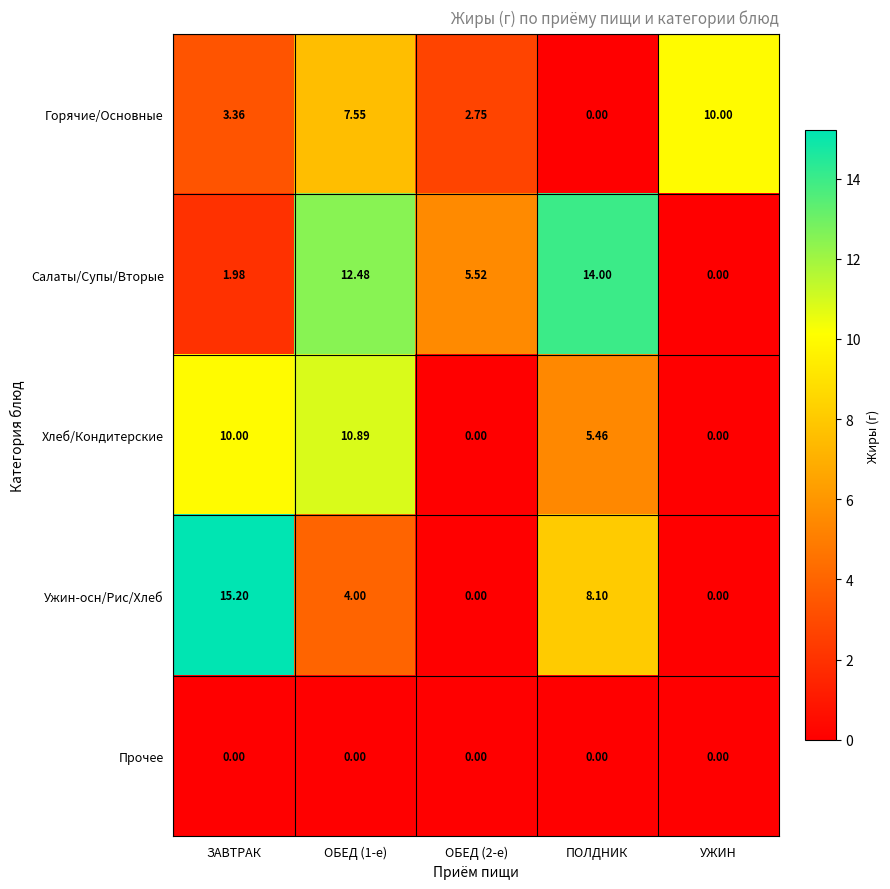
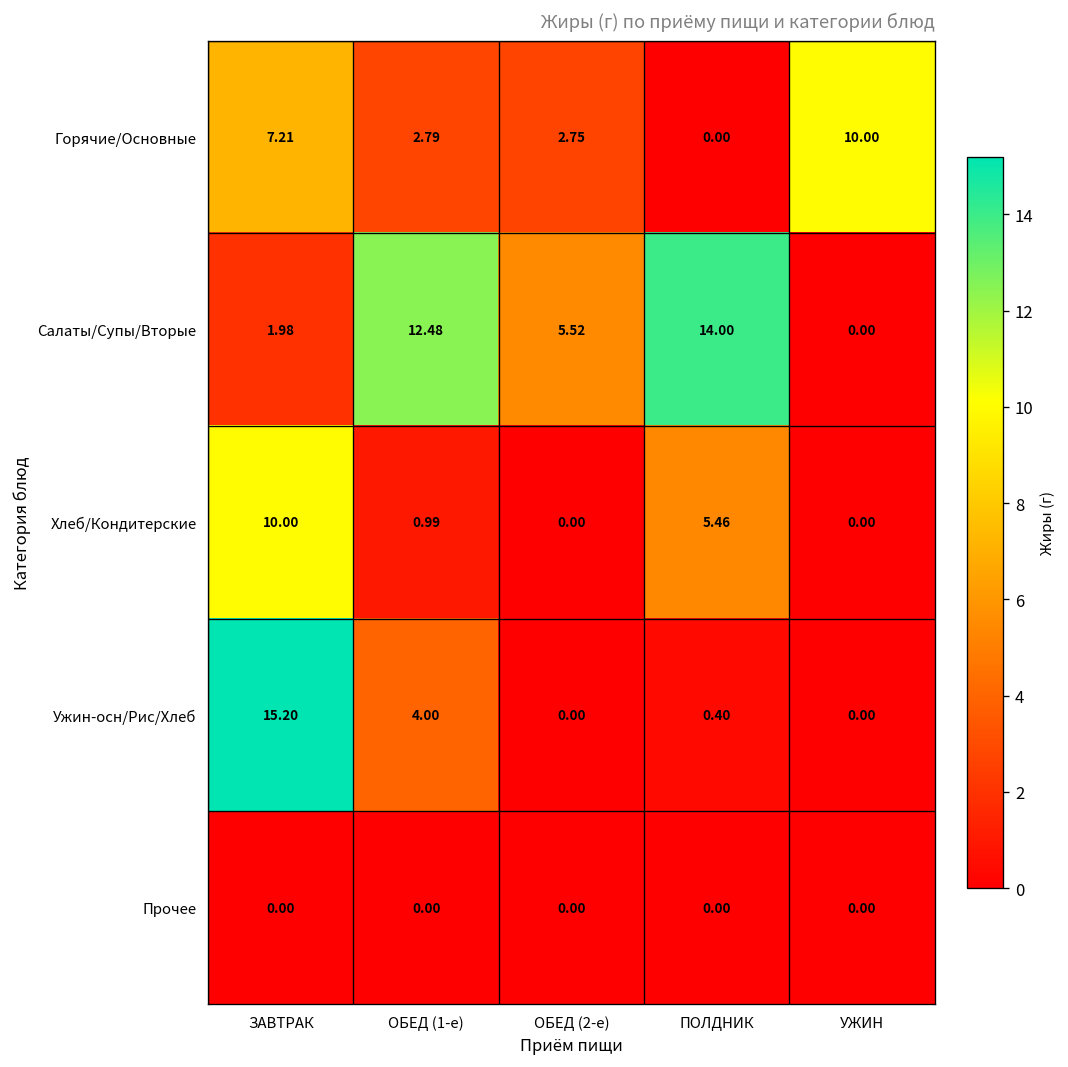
  {
    "Горячие/Основные": {
-     "ЗАВТРАК": 3.36,
-     "ОБЕД (1-е)": 7.55,
+     "ЗАВТРАК": 7.21,
+     "ОБЕД (1-е)": 2.79,
      "ОБЕД (2-е)": 2.75,
      "ПОЛДНИК": 0.00,
      "УЖИН": 10.00
    },
    "Салаты/Супы/Вторые": {
      "ЗАВТРАК": 1.98,
      "ОБЕД (1-е)": 12.48,
      "ОБЕД (2-е)": 5.52,
      "ПОЛДНИК": 14.00,
      "УЖИН": 0.00
    },
    "Хлеб/Кондитерские": {
      "ЗАВТРАК": 10.00,
-     "ОБЕД (1-е)": 10.89,
+     "ОБЕД (1-е)": 0.99,
      "ОБЕД (2-е)": 0.00,
      "ПОЛДНИК": 5.46,
      "УЖИН": 0.00
    },
    "Ужин-осн/Рис/Хлеб": {
      "ЗАВТРАК": 15.20,
      "ОБЕД (1-е)": 4.00,
      "ОБЕД (2-е)": 0.00,
-     "ПОЛДНИК": 8.10,
+     "ПОЛДНИК": 0.40,
      "УЖИН": 0.00
    },
    "Прочее": {
      "ЗАВТРАК": 0.00,
      "ОБЕД (1-е)": 0.00,
      "ОБЕД (2-е)": 0.00,
      "ПОЛДНИК": 0.00,
      "УЖИН": 0.00
    }
  }
